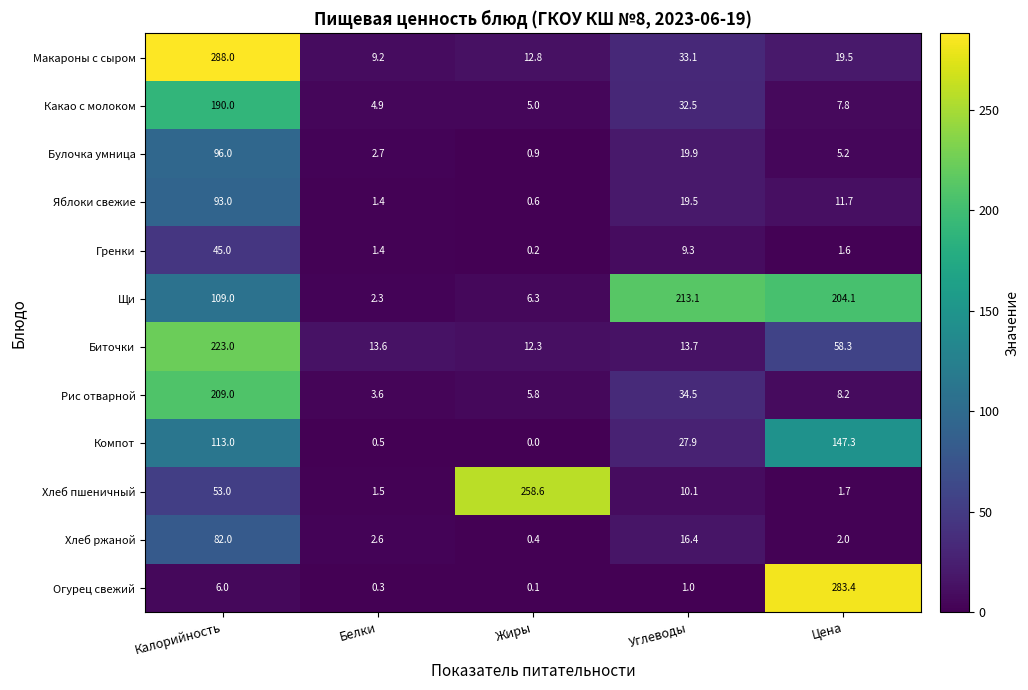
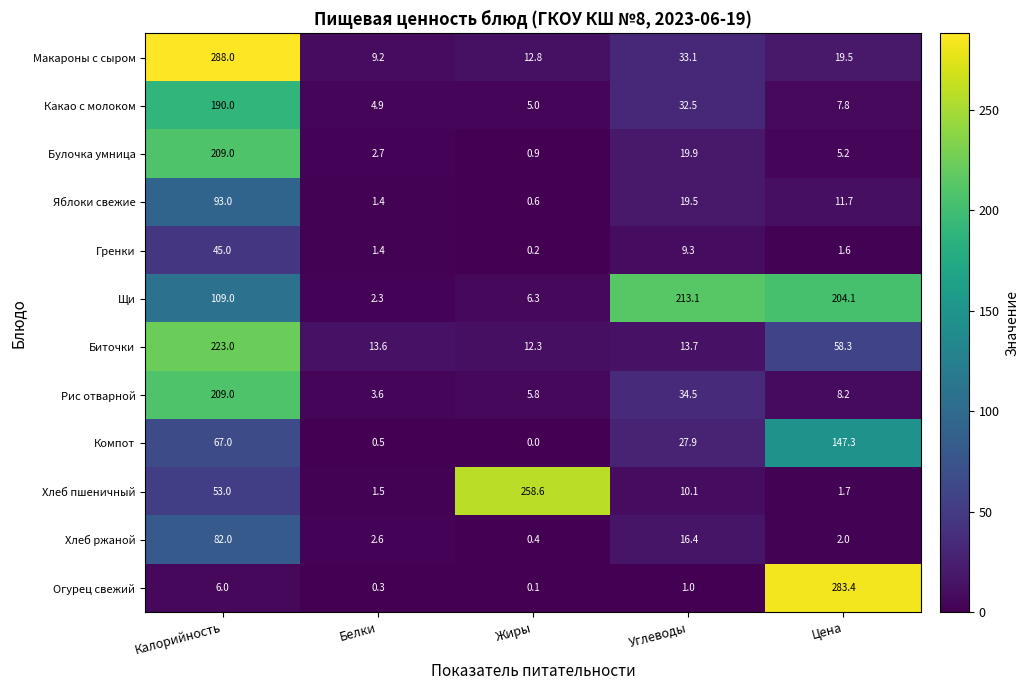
  {
    "Макароны с сыром": {
      "Калорийность": 288.0,
      "Белки": 9.2,
      "Жиры": 12.8,
      "Углеводы": 33.1,
      "Цена": 19.5
    },
    "Какао с молоком": {
      "Калорийность": 190.0,
      "Белки": 4.9,
      "Жиры": 5.0,
      "Углеводы": 32.5,
      "Цена": 7.8
    },
    "Булочка умница": {
-     "Калорийность": 96.0,
+     "Калорийность": 209.0,
      "Белки": 2.7,
      "Жиры": 0.9,
      "Углеводы": 19.9,
      "Цена": 5.2
    },
    "Яблоки свежие": {
      "Калорийность": 93.0,
      "Белки": 1.4,
      "Жиры": 0.6,
      "Углеводы": 19.5,
      "Цена": 11.7
    },
    "Гренки": {
      "Калорийность": 45.0,
      "Белки": 1.4,
      "Жиры": 0.2,
      "Углеводы": 9.3,
      "Цена": 1.6
    },
    "Щи": {
      "Калорийность": 109.0,
      "Белки": 2.3,
      "Жиры": 6.3,
      "Углеводы": 213.1,
      "Цена": 204.1
    },
    "Биточки": {
      "Калорийность": 223.0,
      "Белки": 13.6,
      "Жиры": 12.3,
      "Углеводы": 13.7,
      "Цена": 58.3
    },
    "Рис отварной": {
      "Калорийность": 209.0,
      "Белки": 3.6,
      "Жиры": 5.8,
      "Углеводы": 34.5,
      "Цена": 8.2
    },
    "Компот": {
-     "Калорийность": 113.0,
+     "Калорийность": 67.0,
      "Белки": 0.5,
      "Жиры": 0.0,
      "Углеводы": 27.9,
      "Цена": 147.3
    },
    "Хлеб пшеничный": {
      "Калорийность": 53.0,
      "Белки": 1.5,
      "Жиры": 258.6,
      "Углеводы": 10.1,
      "Цена": 1.7
    },
    "Хлеб ржаной": {
      "Калорийность": 82.0,
      "Белки": 2.6,
      "Жиры": 0.4,
      "Углеводы": 16.4,
      "Цена": 2.0
    },
    "Огурец свежий": {
      "Калорийность": 6.0,
      "Белки": 0.3,
      "Жиры": 0.1,
      "Углеводы": 1.0,
      "Цена": 283.4
    }
  }
